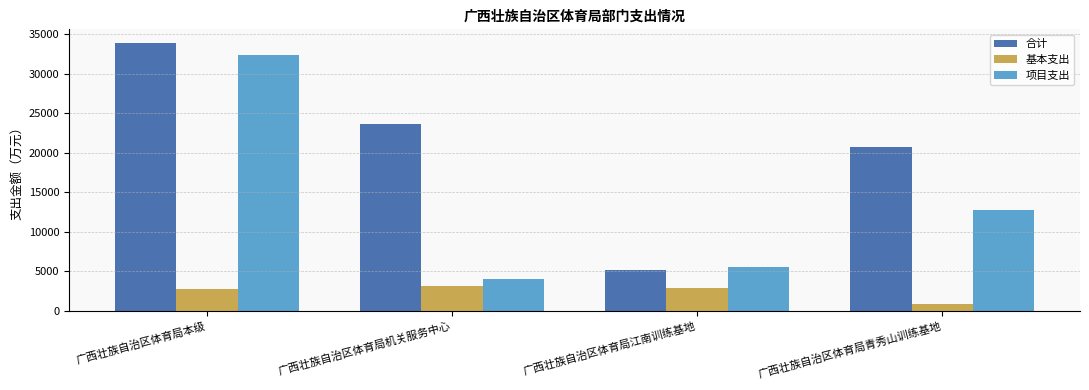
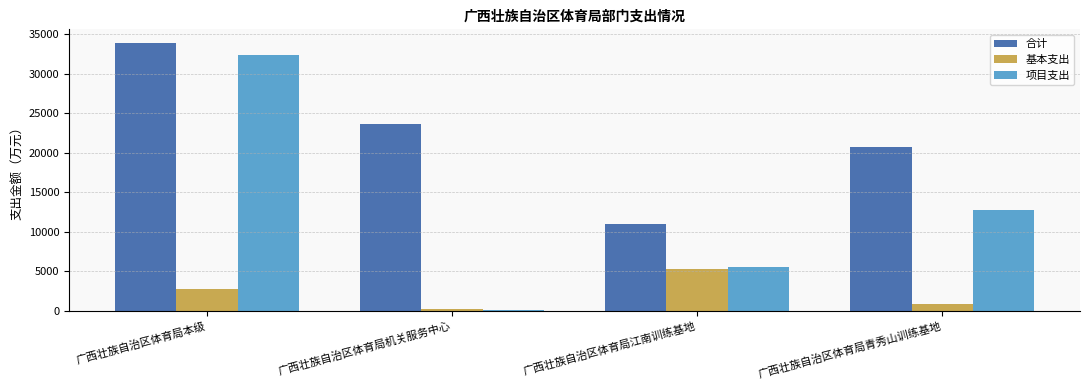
  {
    "合计": {
      "广西壮族自治区体育局本级": 34000,
      "广西壮族自治区体育局机关服务中心": 24000,
-     "广西壮族自治区体育局江南训练基地": 5000,
+     "广西壮族自治区体育局江南训练基地": 11000,
      "广西壮族自治区体育局青秀山训练基地": 21000
    },
    "基本支出": {
      "广西壮族自治区体育局本级": 3000,
-     "广西壮族自治区体育局机关服务中心": 3000,
-     "广西壮族自治区体育局江南训练基地": 3000,
+     "广西壮族自治区体育局机关服务中心": 0,
+     "广西壮族自治区体育局江南训练基地": 5000,
      "广西壮族自治区体育局青秀山训练基地": 1000
    },
    "项目支出": {
      "广西壮族自治区体育局本级": 32000,
-     "广西壮族自治区体育局机关服务中心": 4000,
+     "广西壮族自治区体育局机关服务中心": 0,
      "广西壮族自治区体育局江南训练基地": 6000,
      "广西壮族自治区体育局青秀山训练基地": 13000
    }
  }
